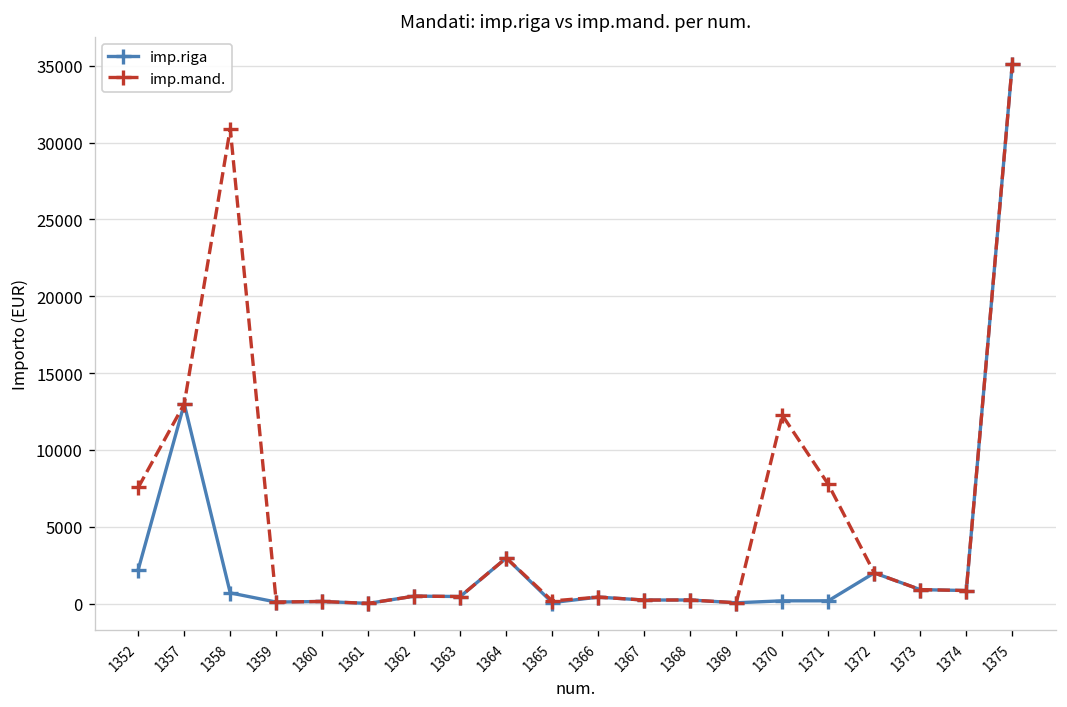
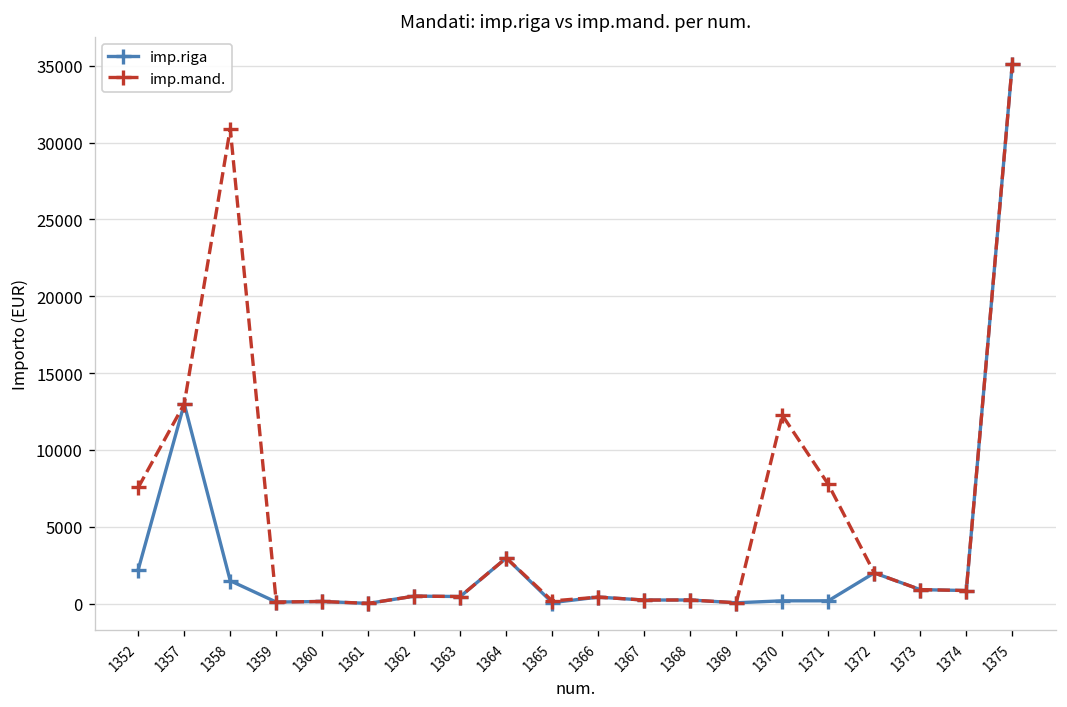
  {
    "imp.riga": {
      "1352": 2200,
-     "1358": 700,
+     "1358": 1500,
      "1370": 200,
      "1371": 200
    },
    "imp.mand.": {
      "1352": 7600,
      "1358": 30900,
      "1370": 12300,
      "1371": 7800
    }
  }
